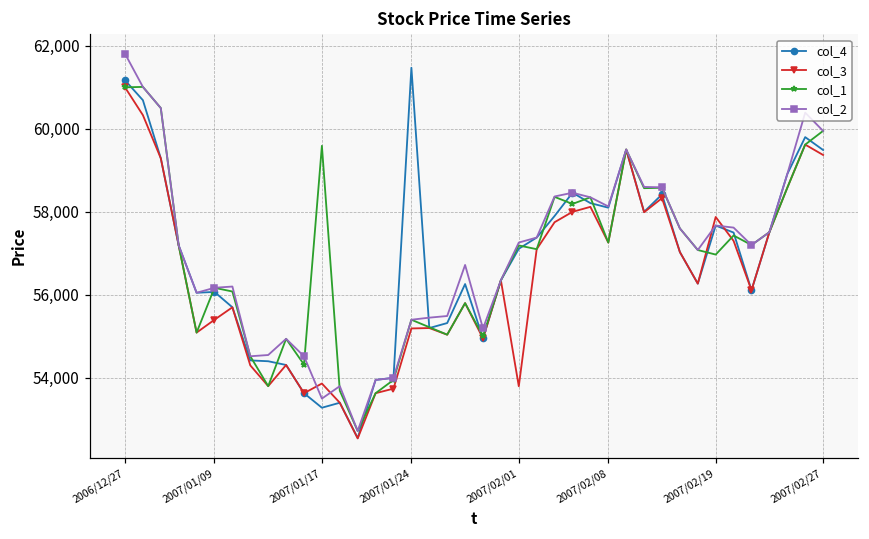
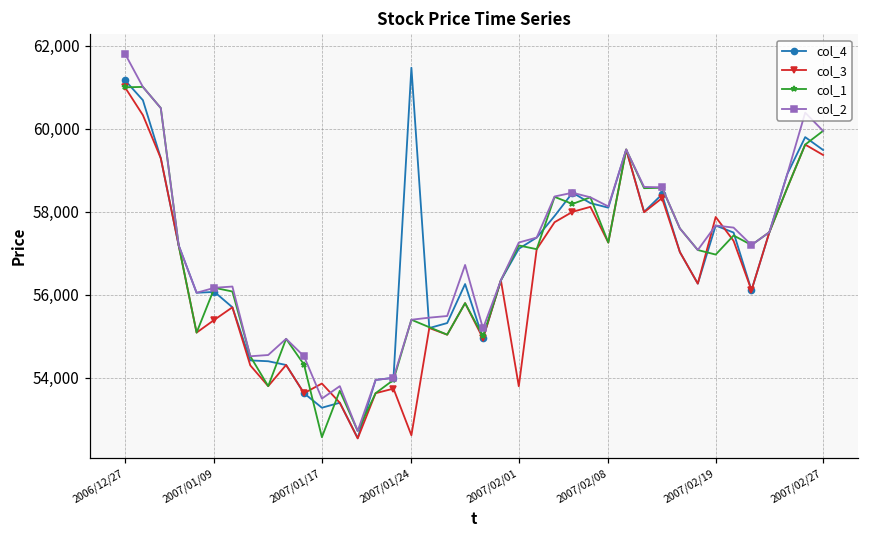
  {
    "col_4": {
      "2006/12/27": "61,200",
      "2007/01/09": "56,100",
      "2007/01/17": "53,300",
      "2007/01/24": "61,500",
      "2007/02/01": "57,100",
      "2007/02/27": "59,500"
    },
    "col_3": {
      "2007/01/09": "55,400",
      "2007/01/17": "53,900",
-     "2007/01/24": "55,200",
+     "2007/01/24": "52,600",
      "2007/02/01": "53,800",
      "2007/02/19": "57,900",
      "2007/02/27": "59,400"
    },
    "col_1": {
-     "2007/01/17": "59,600",
+     "2007/01/17": "52,600",
      "2007/02/01": "57,200",
      "2007/02/19": "57,000"
    },
    "col_2": {
      "2006/12/27": "61,800",
      "2007/01/17": "53,500",
      "2007/02/01": "57,300"
    }
  }
